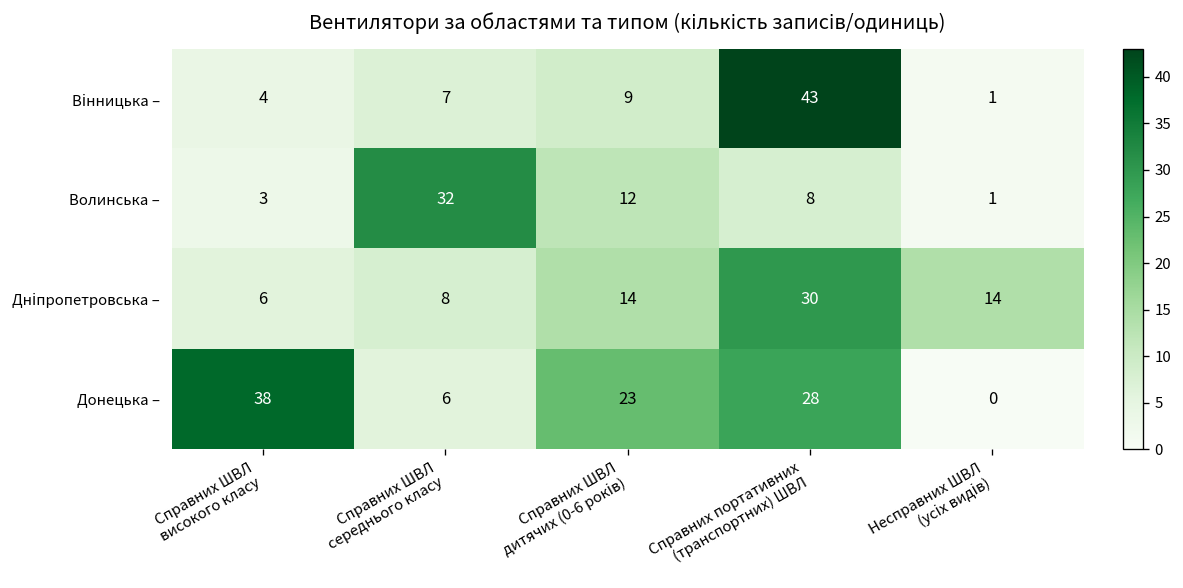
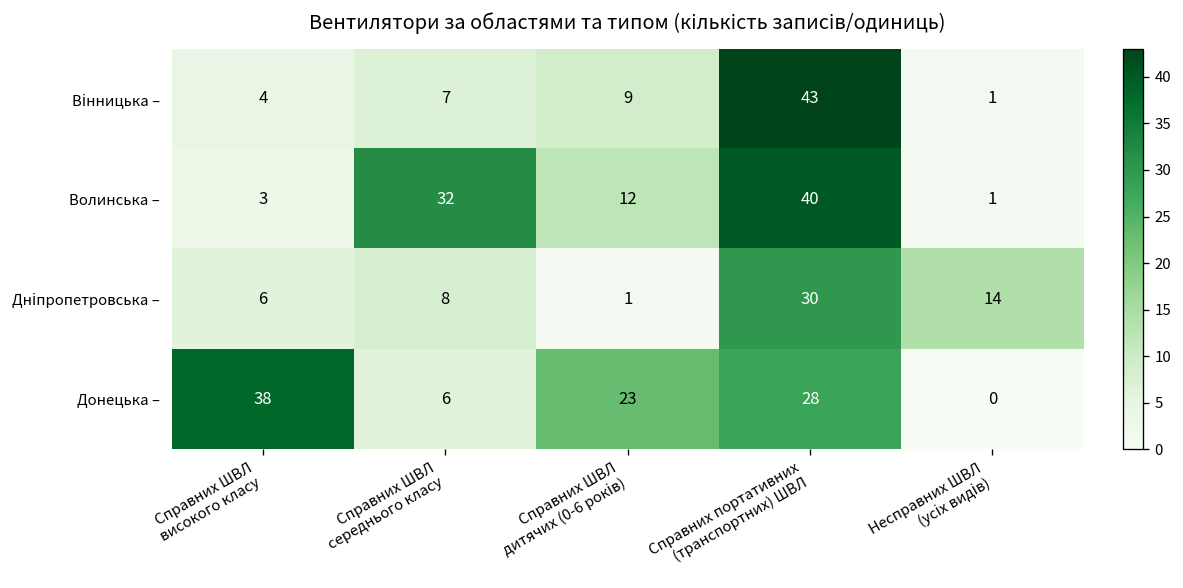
  {
    "Вінницька –": {
      "Справних ШВЛ високого класу": 4,
      "Справних ШВЛ середнього класу": 7,
      "Справних ШВЛ дитячих (0-6 років)": 9,
      "Справних портативних (транспортних) ШВЛ": 43,
      "Несправних ШВЛ (усіх видів)": 1
    },
    "Волинська –": {
      "Справних ШВЛ високого класу": 3,
      "Справних ШВЛ середнього класу": 32,
      "Справних ШВЛ дитячих (0-6 років)": 12,
-     "Справних портативних (транспортних) ШВЛ": 8,
+     "Справних портативних (транспортних) ШВЛ": 40,
      "Несправних ШВЛ (усіх видів)": 1
    },
    "Дніпропетровська –": {
      "Справних ШВЛ високого класу": 6,
      "Справних ШВЛ середнього класу": 8,
-     "Справних ШВЛ дитячих (0-6 років)": 14,
+     "Справних ШВЛ дитячих (0-6 років)": 1,
      "Справних портативних (транспортних) ШВЛ": 30,
      "Несправних ШВЛ (усіх видів)": 14
    },
    "Донецька –": {
      "Справних ШВЛ високого класу": 38,
      "Справних ШВЛ середнього класу": 6,
      "Справних ШВЛ дитячих (0-6 років)": 23,
      "Справних портативних (транспортних) ШВЛ": 28,
      "Несправних ШВЛ (усіх видів)": 0
    }
  }
